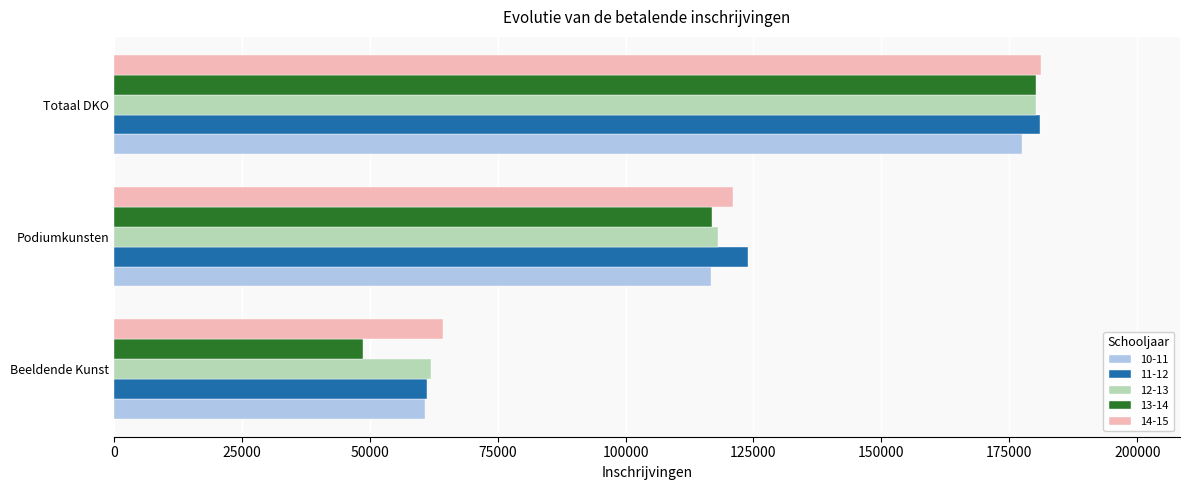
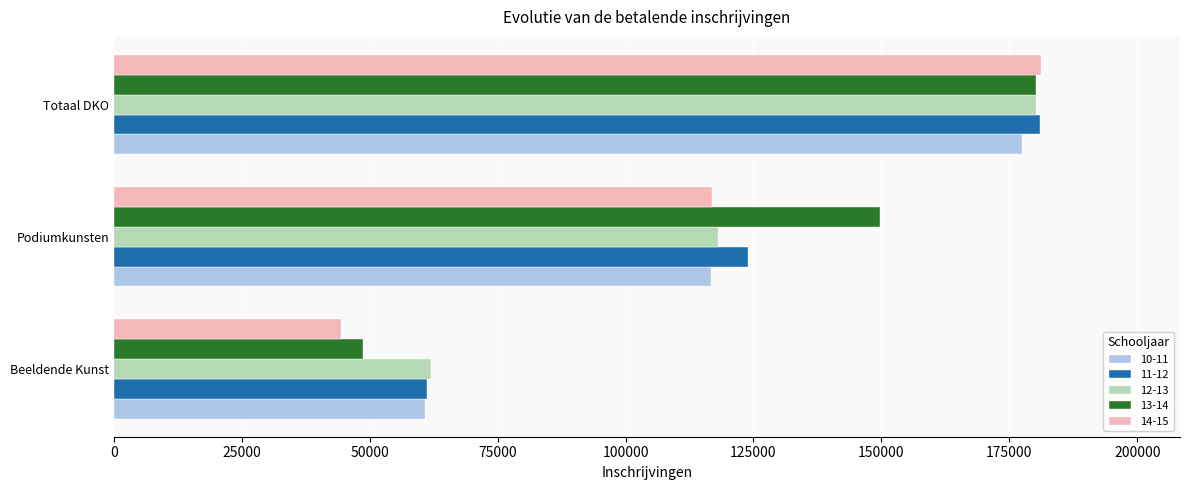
  {
    "11-12": {
      "Totaal DKO": 181000,
      "Podiumkunsten": 124000,
      "Beeldende Kunst": 61000
    },
    "13-14": {
      "Totaal DKO": 180000,
-     "Podiumkunsten": 117000,
+     "Podiumkunsten": 150000,
      "Beeldende Kunst": 49000
    },
    "14-15": {
      "Totaal DKO": 181000,
-     "Podiumkunsten": 121000,
-     "Beeldende Kunst": 64000
+     "Podiumkunsten": 117000,
+     "Beeldende Kunst": 44000
    }
  }
